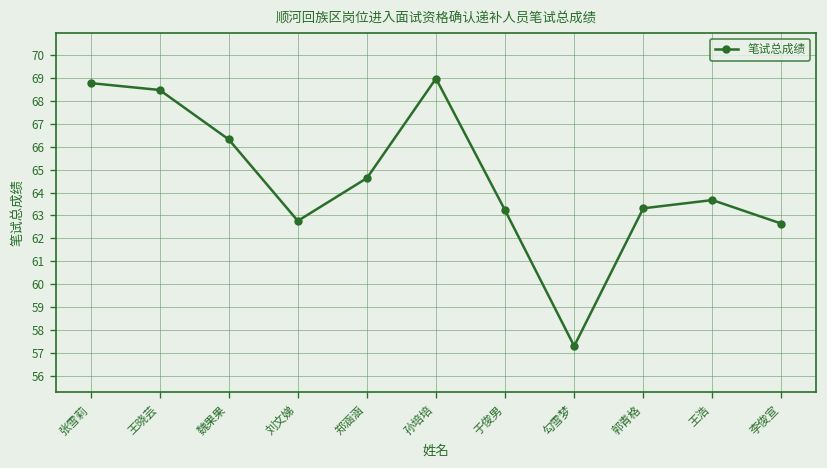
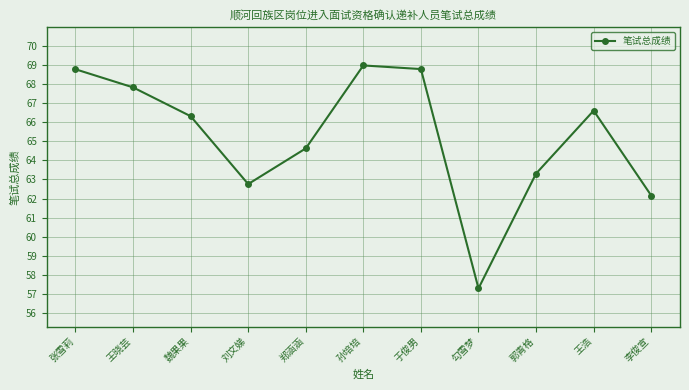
  {
    "张雪莉": 68.8,
-   "王晓芸": 68.5,
+   "王晓芸": 67.8,
    "魏果果": 66.3,
    "刘文娣": 62.8,
    "郑涵涵": 64.6,
    "孙培培": 69.0,
-   "于俊男": 63.2,
+   "于俊男": 68.8,
    "勾雪梦": 57.3,
    "郭青格": 63.3,
-   "王浩": 63.7,
-   "李俊宣": 62.6
+   "王浩": 66.6,
+   "李俊宣": 62.2
  }
